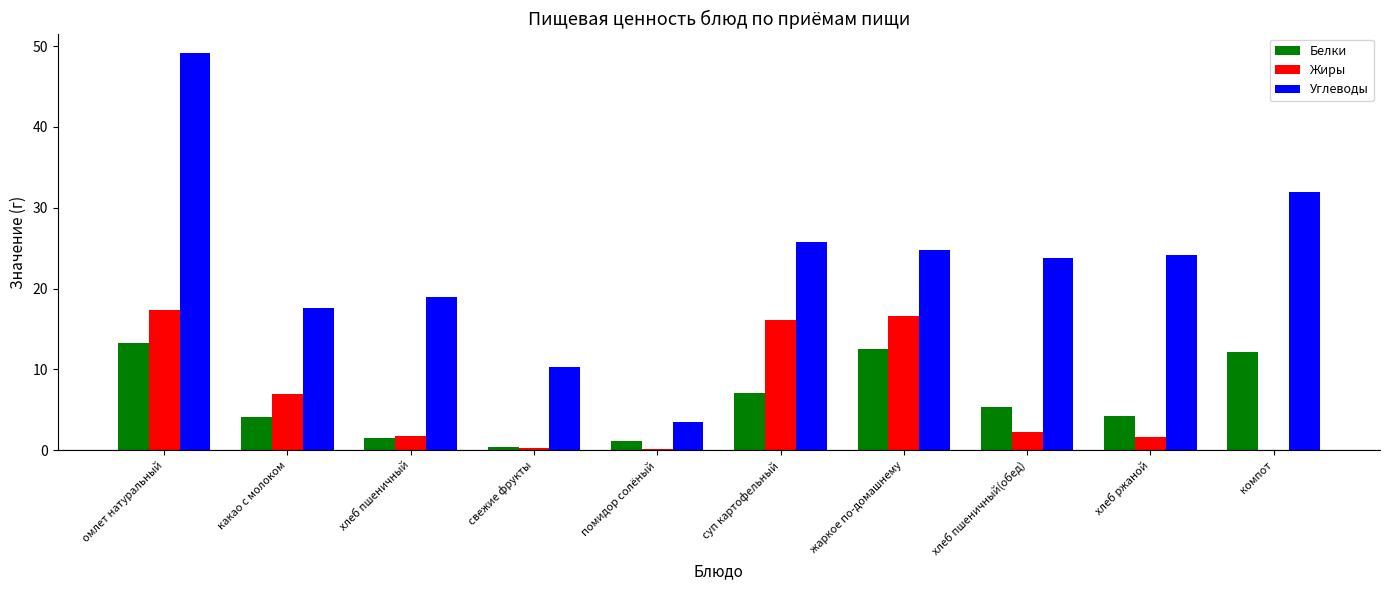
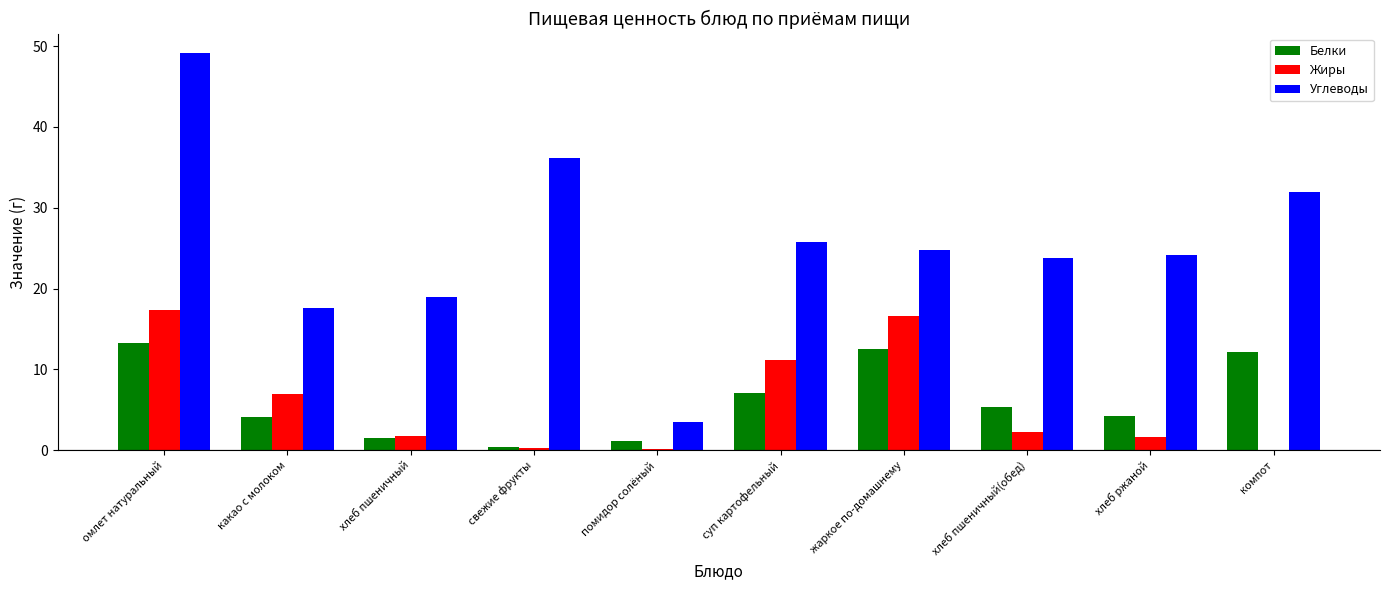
  {
    "Белки": {
      "омлет натуральный": 13,
      "какао с молоком": 4,
      "хлеб пшеничный": 2,
      "свежие фрукты": 0,
      "помидор солёный": 1,
      "суп картофельный": 7,
      "жаркое по-домашнему": 13,
      "хлеб пшеничный(обед)": 5,
      "хлеб ржаной": 4,
      "компот": 12
    },
    "Жиры": {
      "омлет натуральный": 17,
      "какао с молоком": 7,
      "хлеб пшеничный": 2,
-     "суп картофельный": 16,
+     "суп картофельный": 11,
      "жаркое по-домашнему": 17,
      "хлеб пшеничный(обед)": 2,
      "хлеб ржаной": 2
    },
    "Углеводы": {
      "омлет натуральный": 49,
      "какао с молоком": 18,
      "хлеб пшеничный": 19,
-     "свежие фрукты": 10,
+     "свежие фрукты": 36,
      "помидор солёный": 4,
      "суп картофельный": 26,
      "жаркое по-домашнему": 25,
      "хлеб пшеничный(обед)": 24,
      "хлеб ржаной": 24,
      "компот": 32
    }
  }
